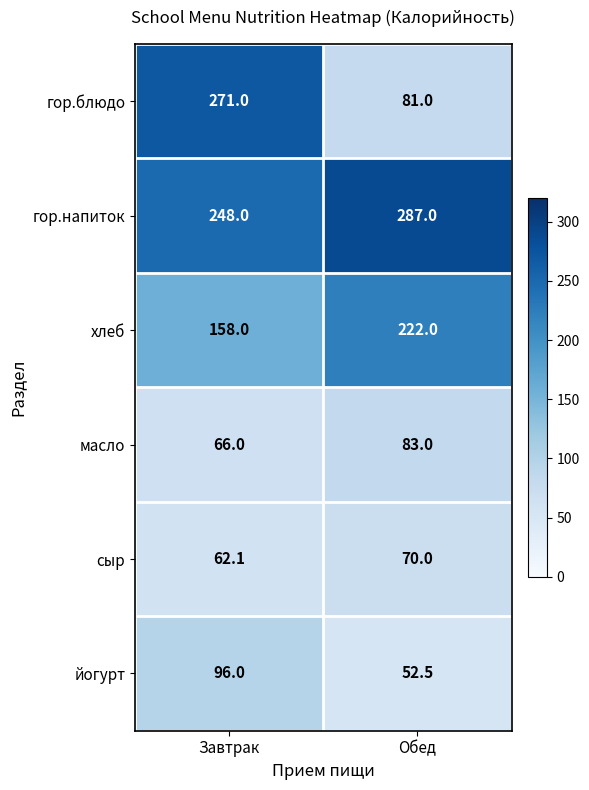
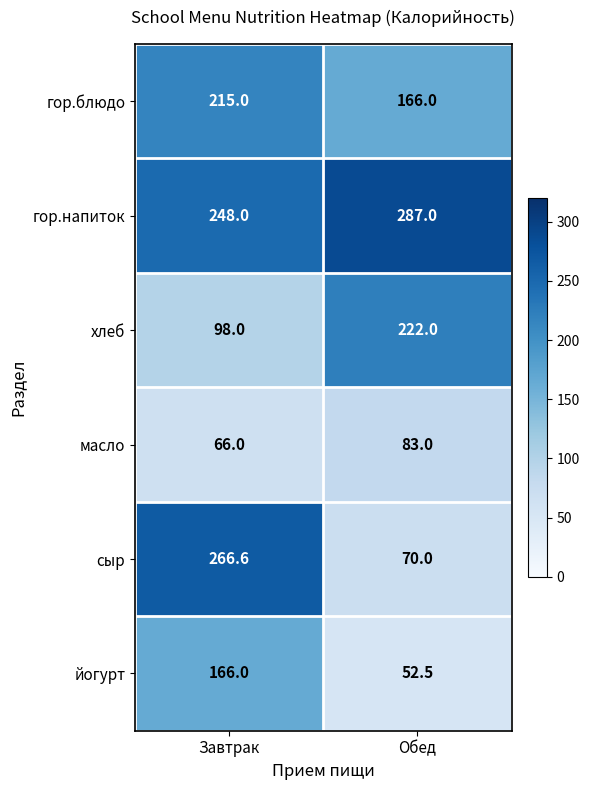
  {
    "гор.блюдо": {
-     "Завтрак": 271.0,
-     "Обед": 81.0
+     "Завтрак": 215.0,
+     "Обед": 166.0
    },
    "гор.напиток": {
      "Завтрак": 248.0,
      "Обед": 287.0
    },
    "хлеб": {
-     "Завтрак": 158.0,
+     "Завтрак": 98.0,
      "Обед": 222.0
    },
    "масло": {
      "Завтрак": 66.0,
      "Обед": 83.0
    },
    "сыр": {
-     "Завтрак": 62.1,
+     "Завтрак": 266.6,
      "Обед": 70.0
    },
    "йогурт": {
-     "Завтрак": 96.0,
+     "Завтрак": 166.0,
      "Обед": 52.5
    }
  }
